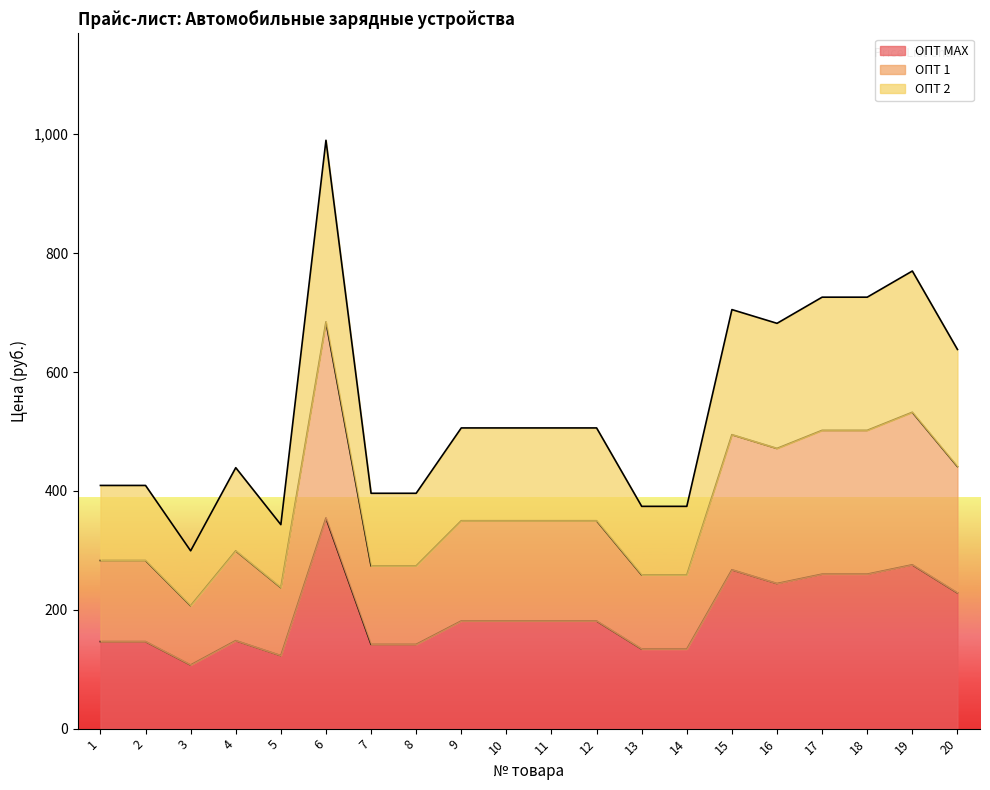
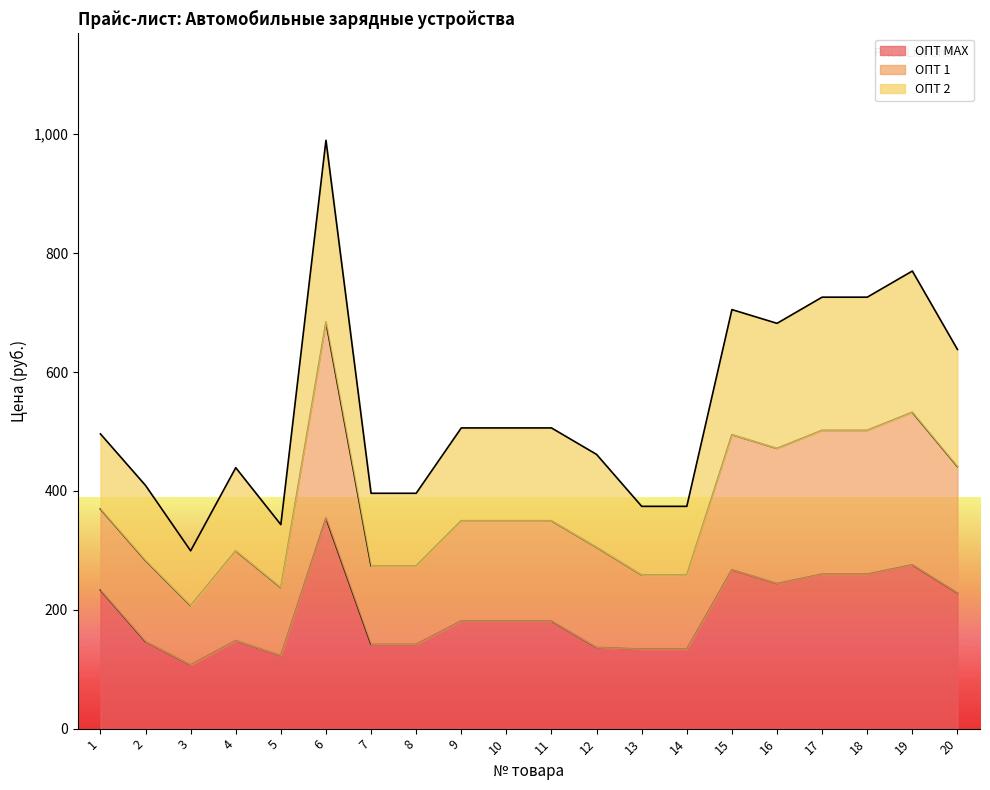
  {
    "ОПТ МАХ": {
-     "1": 150,
+     "1": 230,
      "2": 150,
      "3": 110,
      "4": 150,
      "5": 120,
      "6": 350,
      "7": 140,
      "8": 140,
      "9": 180,
      "10": 180,
      "11": 180,
-     "12": 180,
+     "12": 140,
      "13": 130,
      "14": 130,
      "15": 270,
      "16": 240,
      "17": 260,
      "18": 260,
      "19": 280,
      "20": 230
    }
  }
